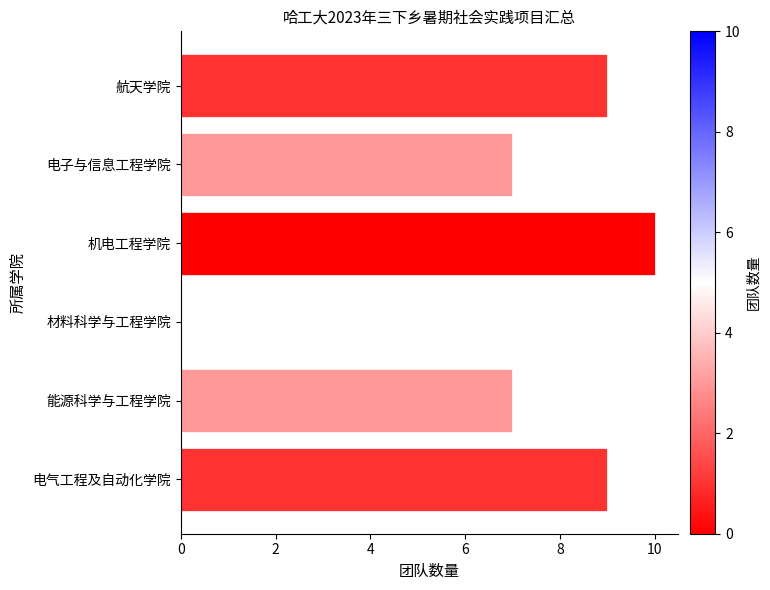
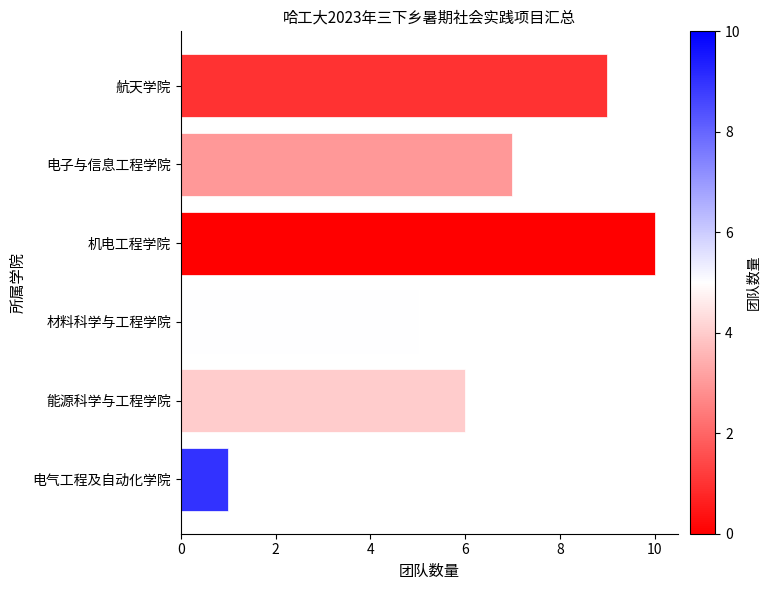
  {
    "航天学院": 9,
    "电子与信息工程学院": 7,
    "机电工程学院": 10,
    "材料科学与工程学院": 5,
-   "能源科学与工程学院": 7,
-   "电气工程及自动化学院": 9
+   "能源科学与工程学院": 6,
+   "电气工程及自动化学院": 1
  }
